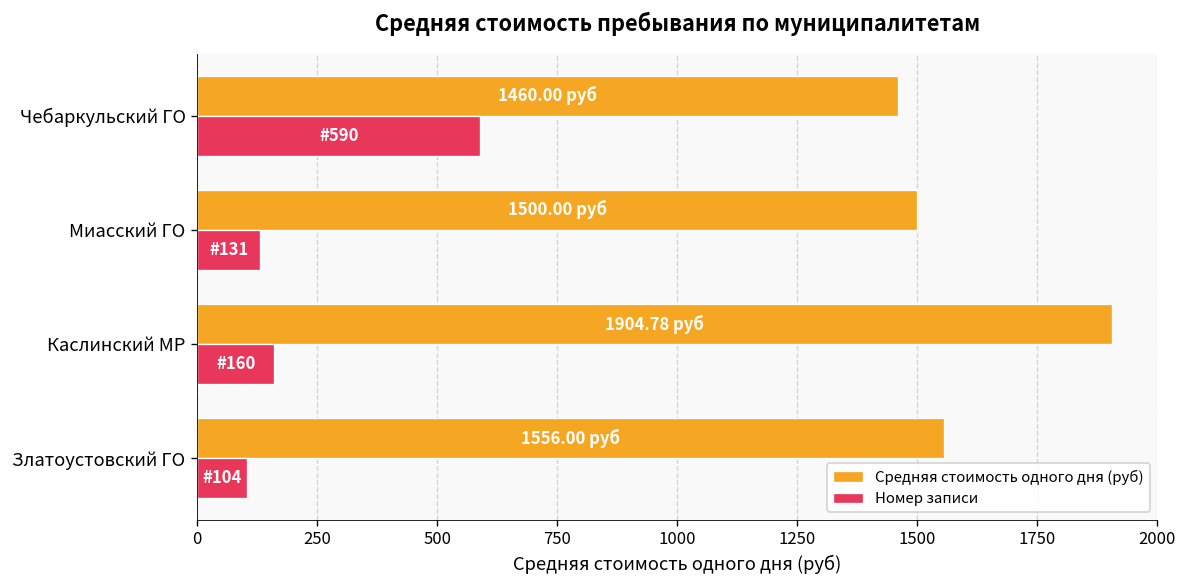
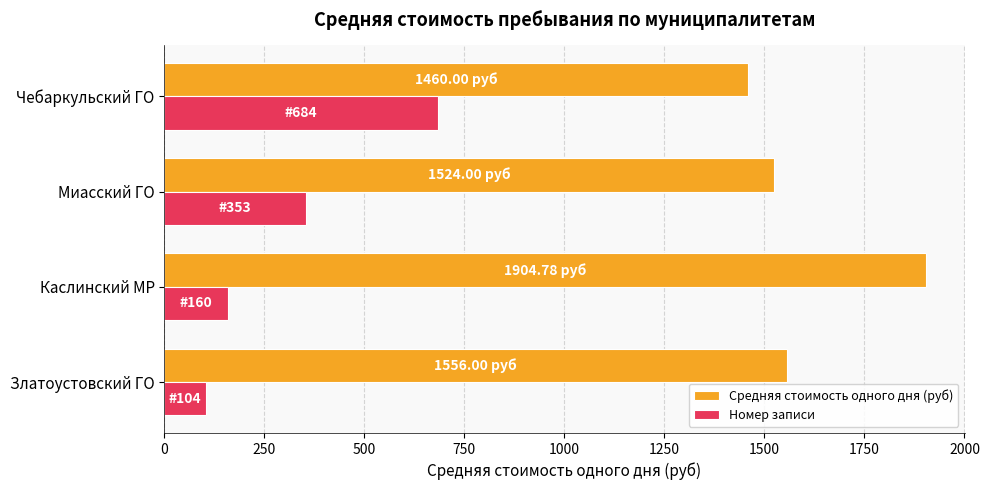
  {
    "Средняя стоимость одного дня (руб)": {
      "Чебаркульский ГО": 1460.00,
-     "Миасский ГО": 1500.00,
+     "Миасский ГО": 1524.00,
      "Каслинский МР": 1904.78,
      "Златоустовский ГО": 1556.00
    },
    "Номер записи": {
-     "Чебаркульский ГО": 590,
-     "Миасский ГО": 131,
+     "Чебаркульский ГО": 684,
+     "Миасский ГО": 353,
      "Каслинский МР": 160,
      "Златоустовский ГО": 104
    }
  }
